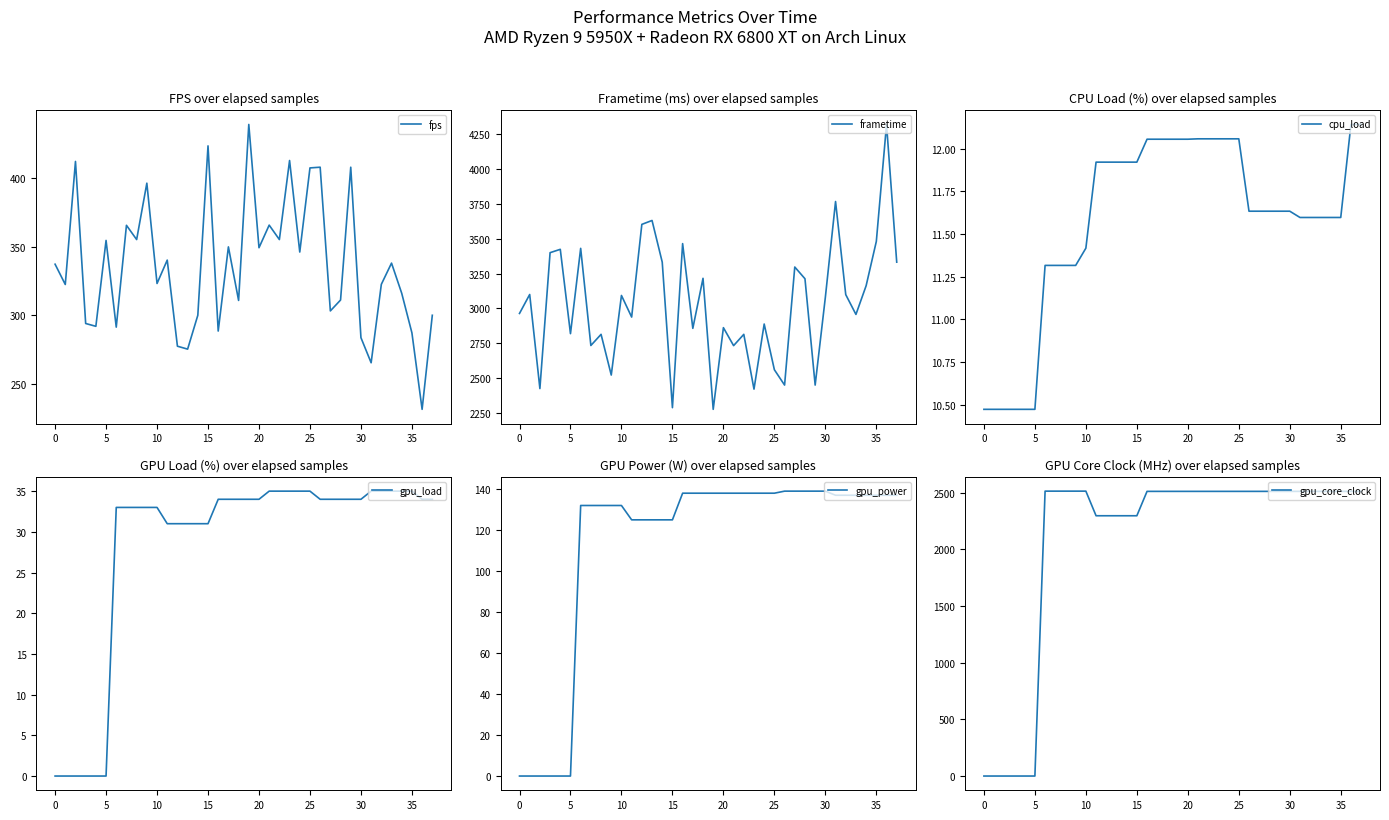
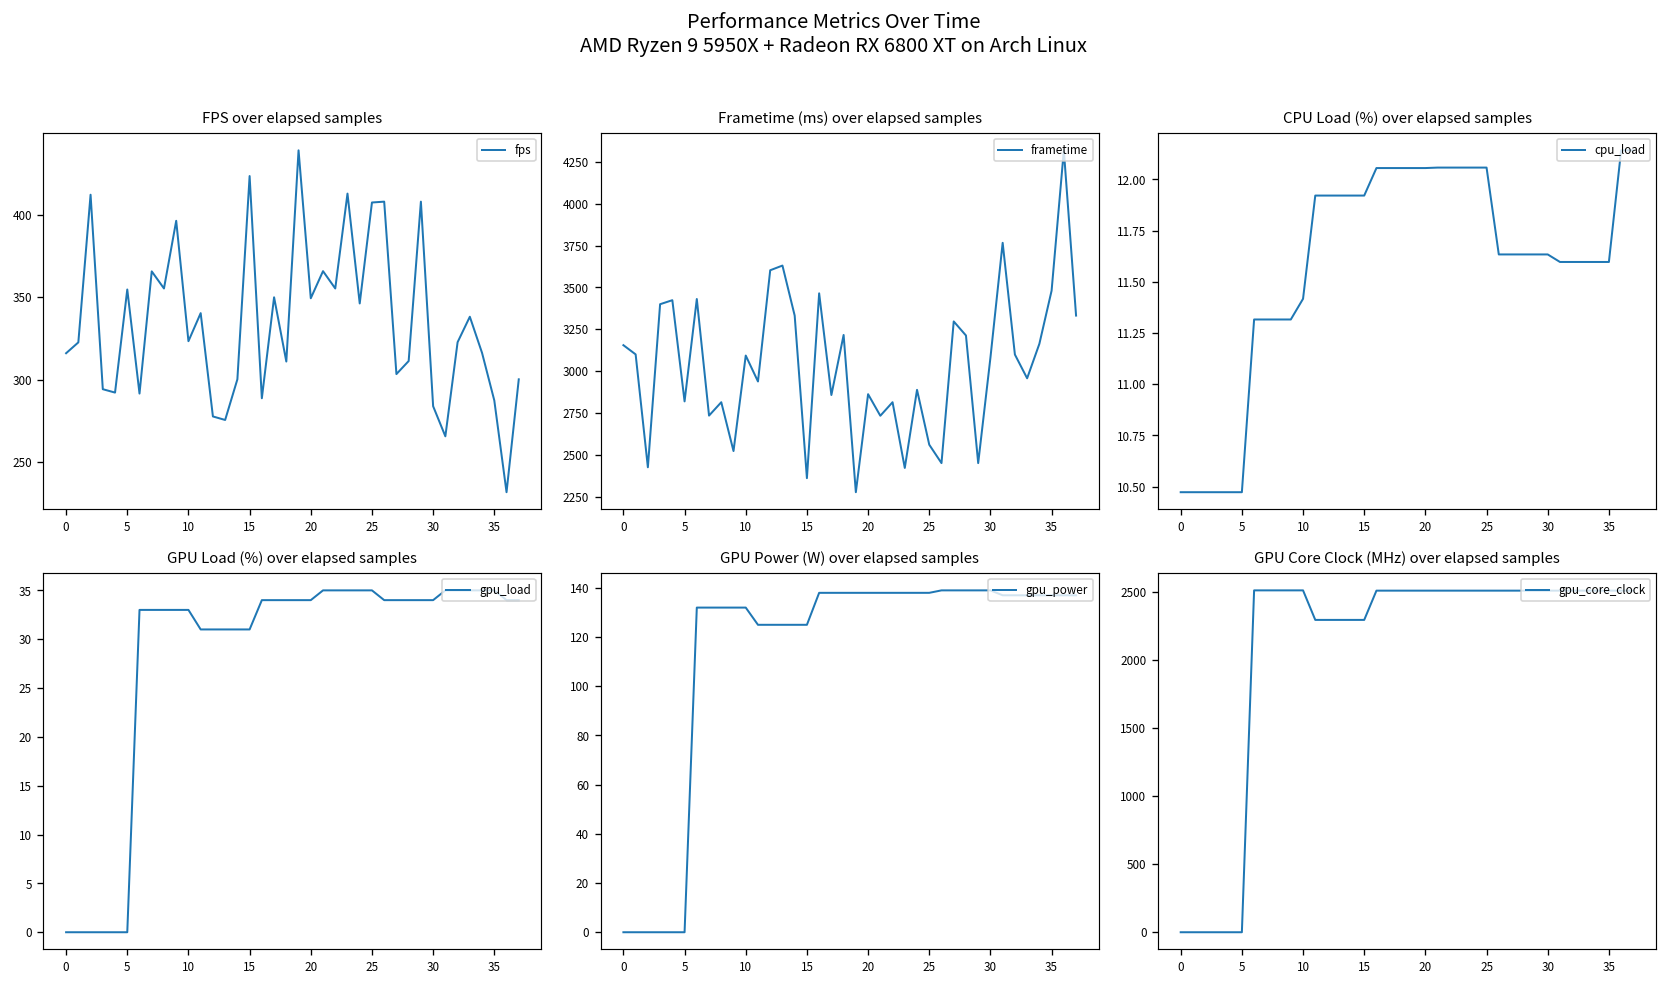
  {
    "FPS over elapsed samples": {
-     "0": 337,
+     "0": 316,
      "5": 355,
      "10": 323,
      "15": 424,
      "20": 349,
      "25": 408,
      "30": 284,
      "35": 287
    },
    "Frametime (ms) over elapsed samples": {
-     "0": 2960,
+     "0": 3160,
      "5": 2820,
      "10": 3090,
-     "15": 2290,
+     "15": 2360,
      "20": 2860,
      "25": 2560,
      "30": 3080,
      "35": 3480
    },
    "CPU Load (%) over elapsed samples": {
      "0": 10.47,
      "5": 10.47,
      "10": 11.42,
      "15": 11.92,
      "20": 12.06,
      "25": 12.06,
      "30": 11.63,
      "35": 11.60
    },
    "GPU Load (%) over elapsed samples": {
      "0": 0,
      "5": 0,
      "10": 33,
      "15": 31,
      "20": 34,
      "25": 35,
      "30": 34
    },
    "GPU Power (W) over elapsed samples": {
      "0": 0,
      "5": 0,
      "10": 132,
      "15": 125,
      "20": 138,
      "25": 138
    },
    "GPU Core Clock (MHz) over elapsed samples": {
      "0": 0,
      "5": 0,
      "10": 2510,
      "15": 2300,
      "20": 2510,
      "25": 2510
    }
  }
